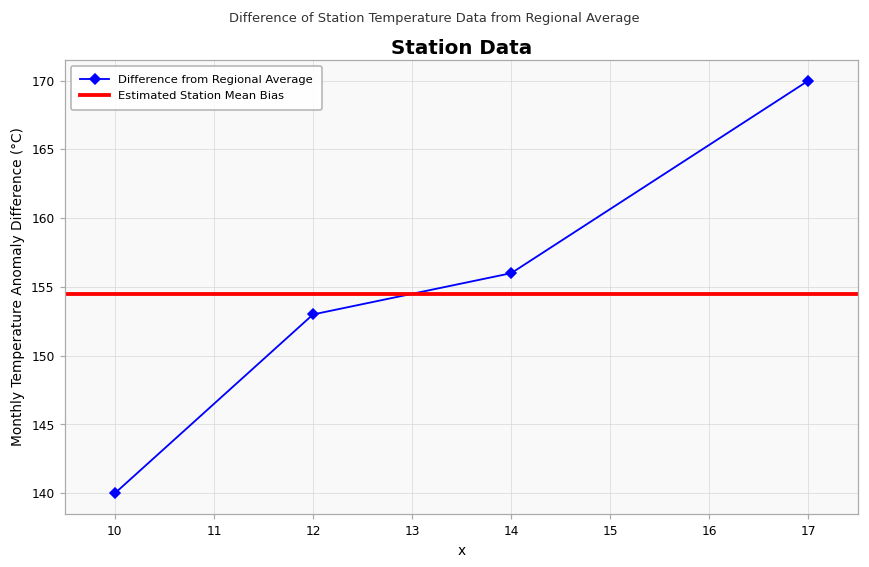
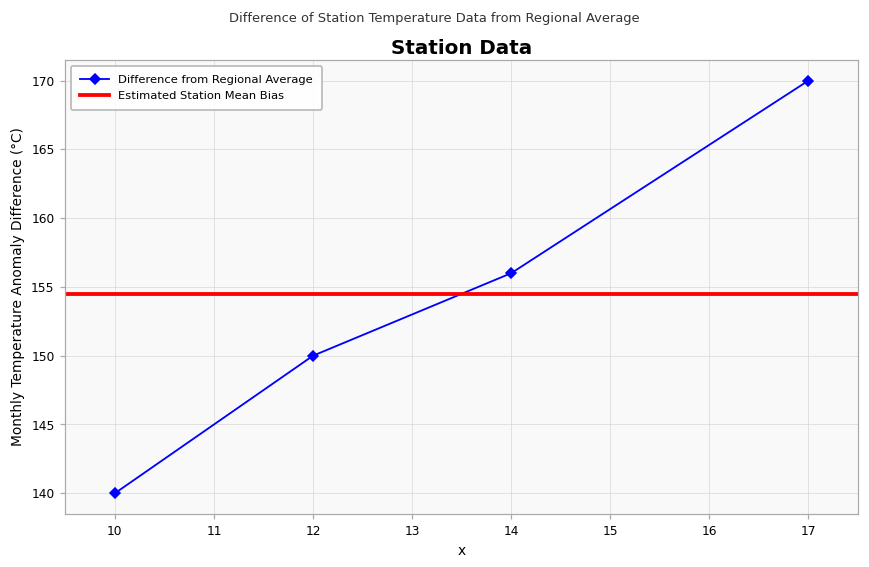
  {
    "10": 140,
-   "12": 153,
+   "12": 150,
    "14": 156,
    "17": 170
  }
